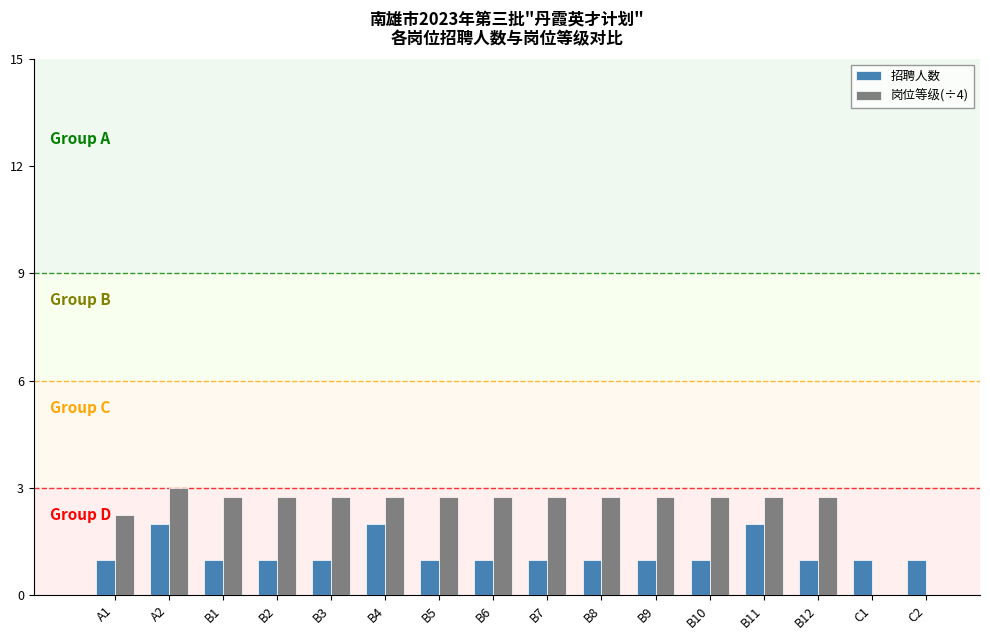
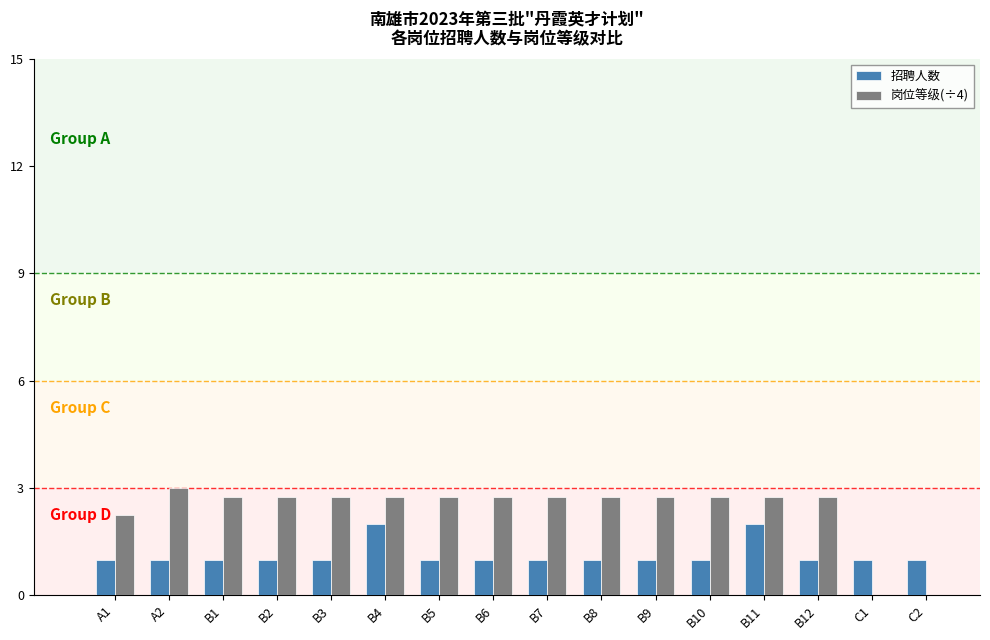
  {
    "招聘人数": {
      "A1": 1,
-     "A2": 2,
+     "A2": 1,
      "B1": 1,
      "B2": 1,
      "B3": 1,
      "B4": 2,
      "B5": 1,
      "B6": 1,
      "B7": 1,
      "B8": 1,
      "B9": 1,
      "B10": 1,
      "B11": 2,
      "B12": 1,
      "C1": 1,
      "C2": 1
    },
    "岗位等级(÷4)": {
      "A1": 2.3,
      "A2": 3,
      "B1": 2.8,
      "B2": 2.8,
      "B3": 2.8,
      "B4": 2.8,
      "B5": 2.8,
      "B6": 2.8,
      "B7": 2.8,
      "B8": 2.8,
      "B9": 2.8,
      "B10": 2.8,
      "B11": 2.8,
      "B12": 2.8,
      "C1": 0,
      "C2": 0
    }
  }
